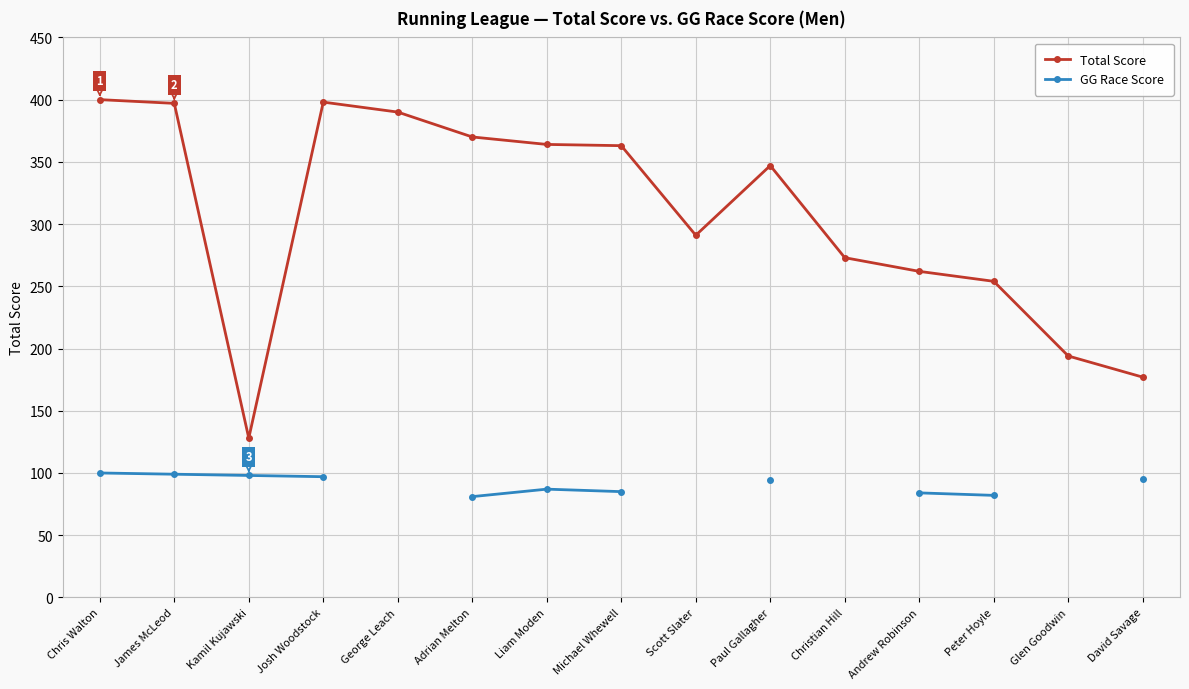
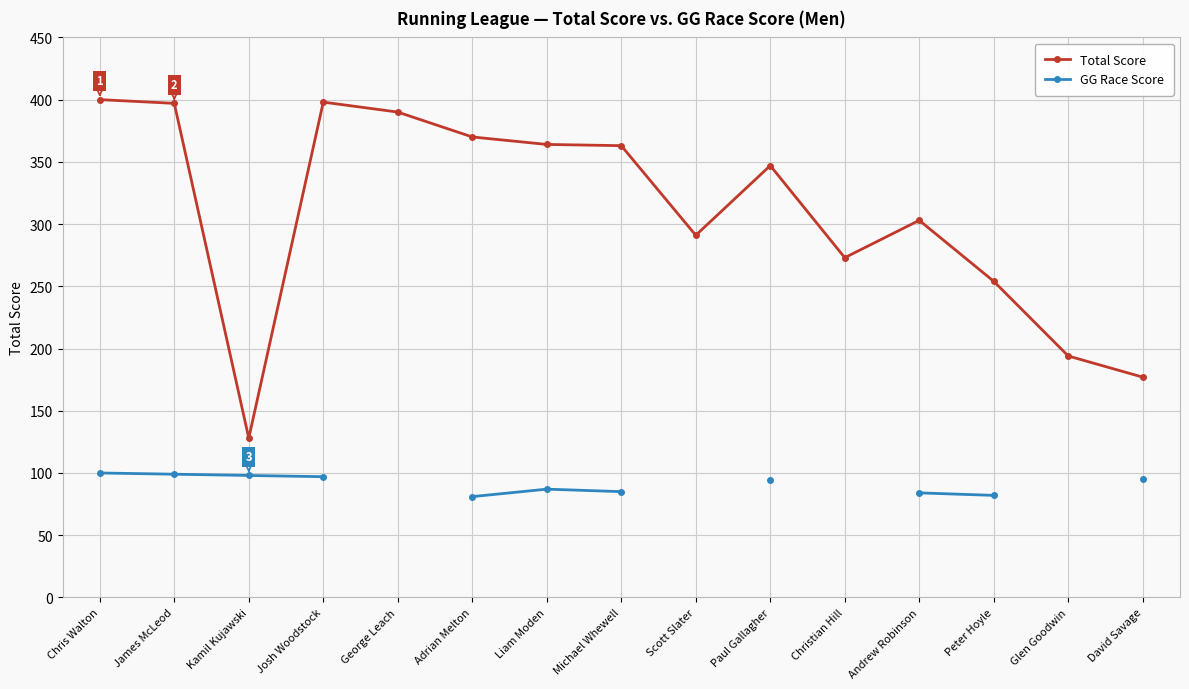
  {
    "Total Score": {
      "Kamil Kujawski": 128,
      "Josh Woodstock": 398,
      "George Leach": 390,
      "Adrian Melton": 370,
      "Liam Moden": 364,
      "Michael Whewell": 363,
      "Scott Slater": 291,
      "Paul Gallagher": 347,
      "Christian Hill": 273,
-     "Andrew Robinson": 262,
+     "Andrew Robinson": 303,
      "Peter Hoyle": 254,
      "Glen Goodwin": 194,
      "David Savage": 177
    },
    "GG Race Score": {
      "Chris Walton": 100,
      "James McLeod": 99,
      "Josh Woodstock": 97,
      "Adrian Melton": 81,
      "Liam Moden": 87,
      "Michael Whewell": 85,
      "Paul Gallagher": 94,
      "Andrew Robinson": 84,
      "Peter Hoyle": 82,
      "David Savage": 95
    }
  }
